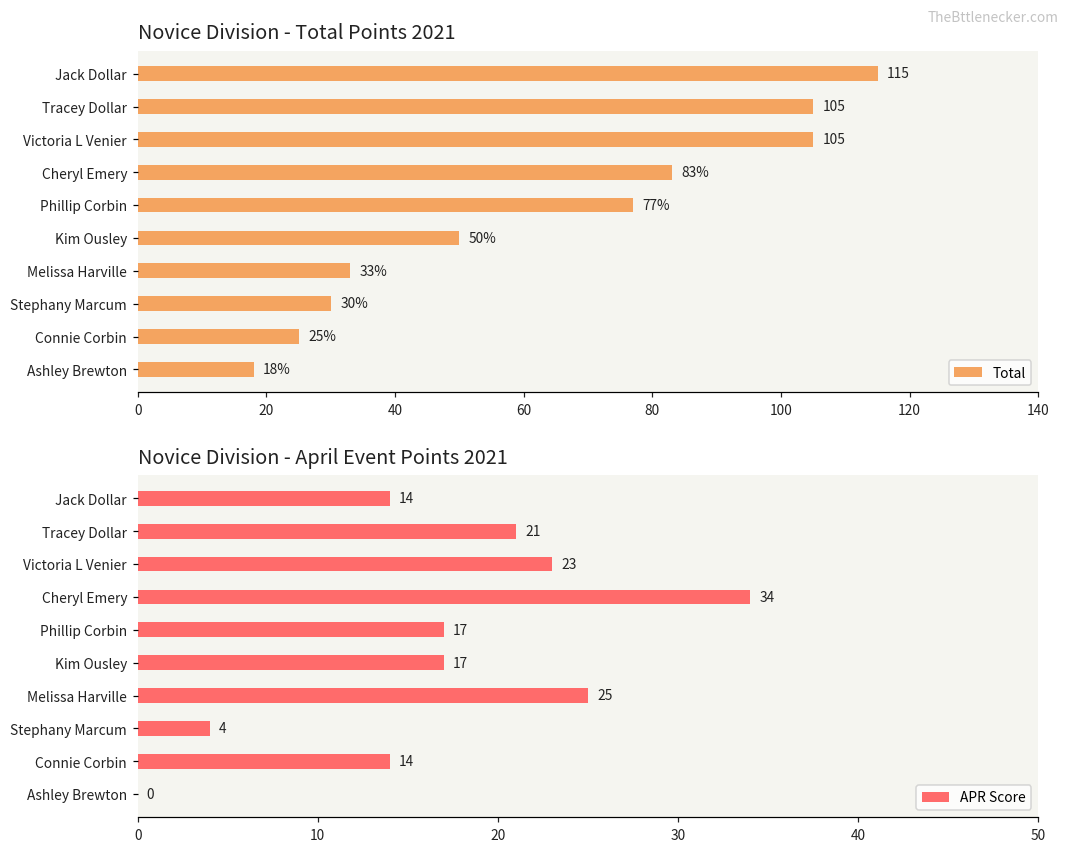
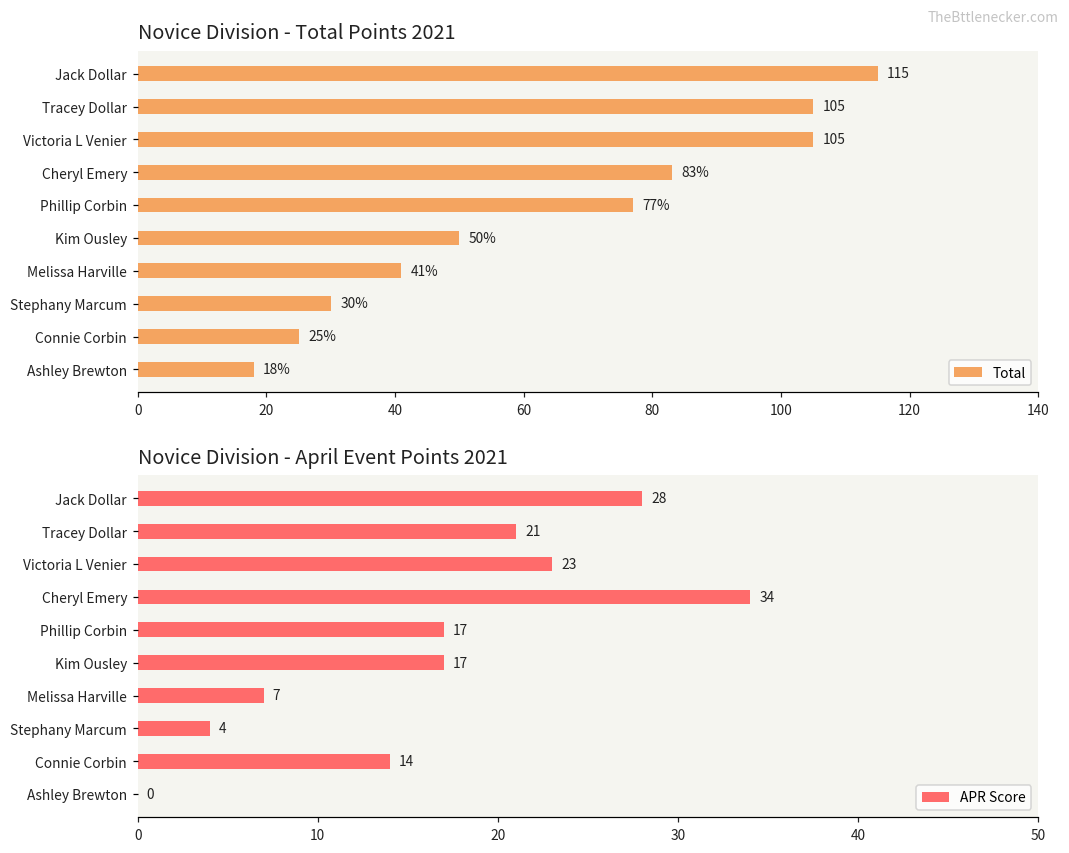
  {
    "Novice Division - Total Points 2021": {
      "Jack Dollar": "115",
      "Tracey Dollar": "105",
      "Victoria L Venier": "105",
      "Cheryl Emery": "83%",
      "Phillip Corbin": "77%",
      "Kim Ousley": "50%",
-     "Melissa Harville": "33%",
+     "Melissa Harville": "41%",
      "Stephany Marcum": "30%",
      "Connie Corbin": "25%",
      "Ashley Brewton": "18%"
    },
    "Novice Division - April Event Points 2021": {
-     "Jack Dollar": "14",
+     "Jack Dollar": "28",
      "Tracey Dollar": "21",
      "Victoria L Venier": "23",
      "Cheryl Emery": "34",
      "Phillip Corbin": "17",
      "Kim Ousley": "17",
-     "Melissa Harville": "25",
+     "Melissa Harville": "7",
      "Stephany Marcum": "4",
      "Connie Corbin": "14",
      "Ashley Brewton": "0"
    }
  }
